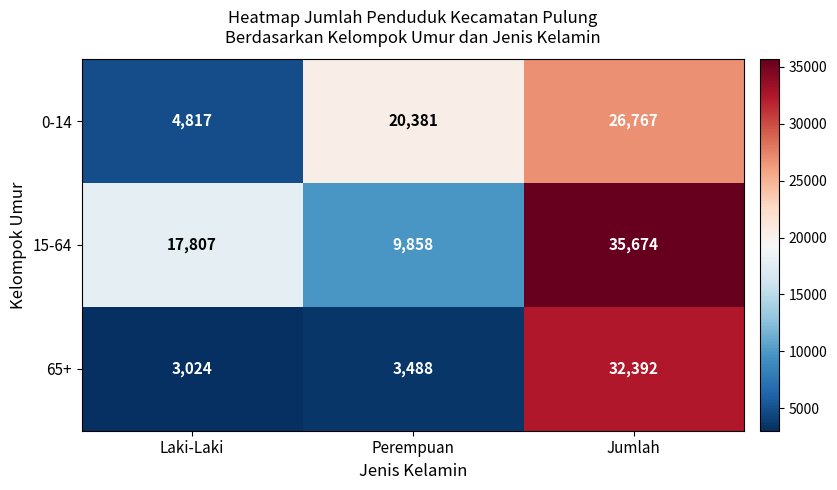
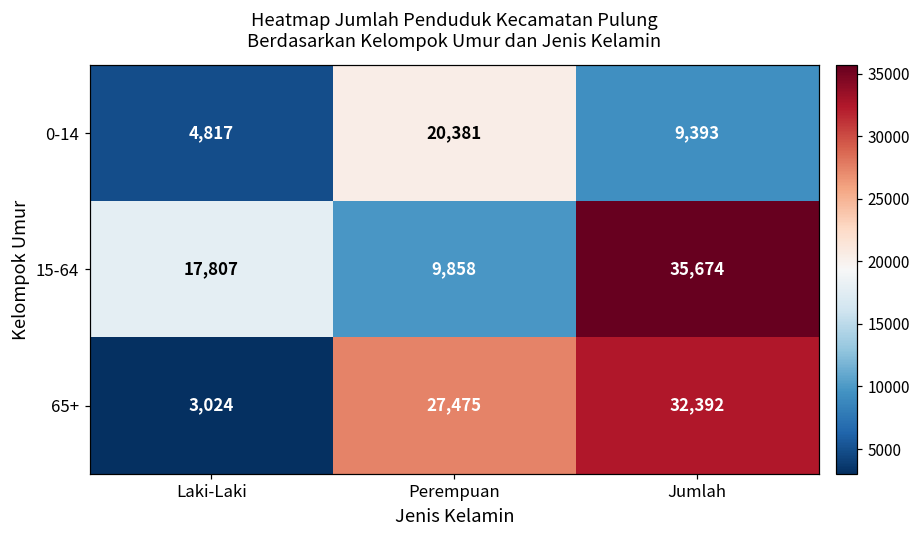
  {
    "0-14": {
      "Laki-Laki": "4,817",
      "Perempuan": "20,381",
-     "Jumlah": "26,767"
+     "Jumlah": "9,393"
    },
    "15-64": {
      "Laki-Laki": "17,807",
      "Perempuan": "9,858",
      "Jumlah": "35,674"
    },
    "65+": {
      "Laki-Laki": "3,024",
-     "Perempuan": "3,488",
+     "Perempuan": "27,475",
      "Jumlah": "32,392"
    }
  }
